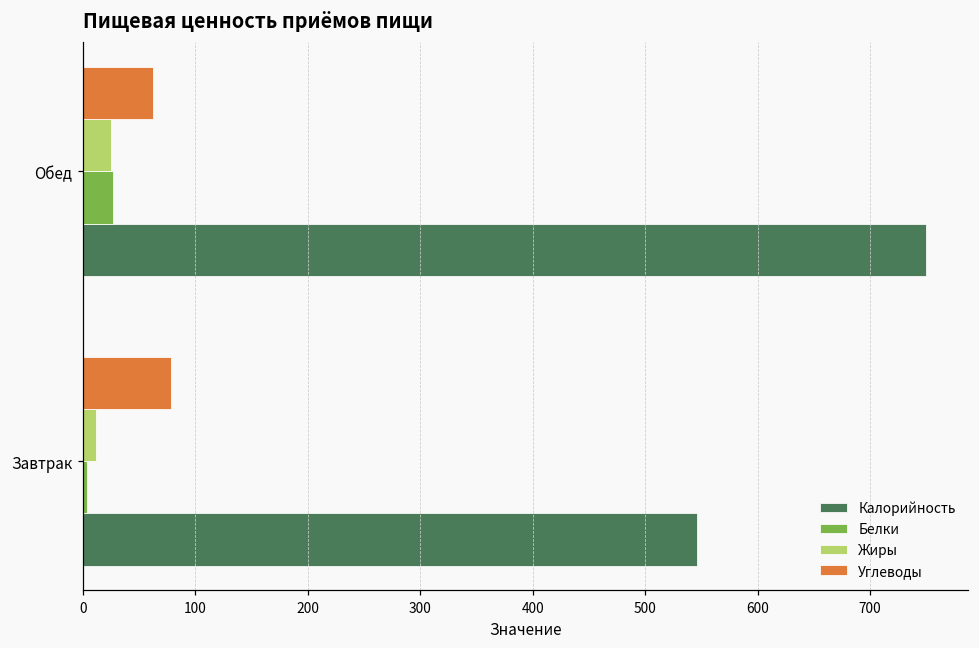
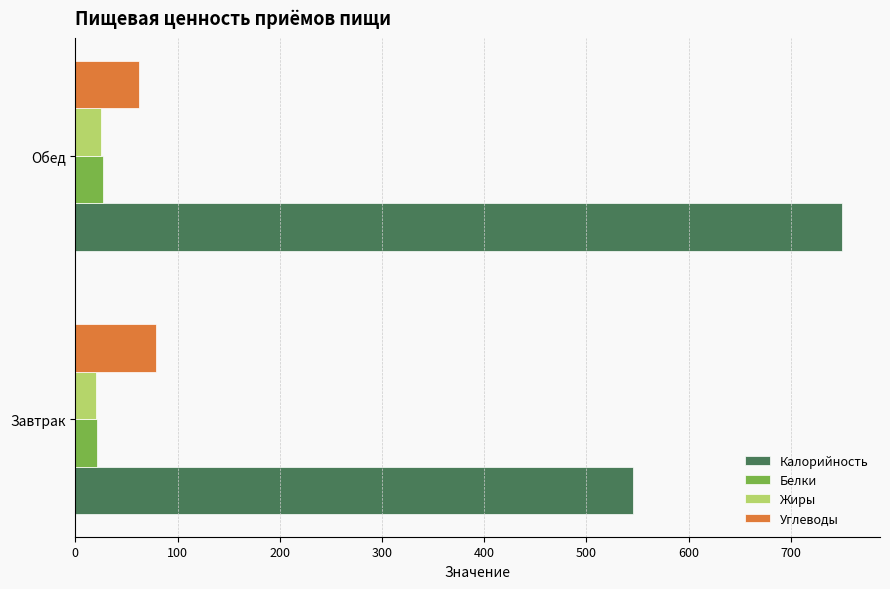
  {
    "Калорийность": {
      "Обед": 750,
      "Завтрак": 546
    },
    "Белки": {
      "Обед": 27,
-     "Завтрак": 4
+     "Завтрак": 21
    },
    "Жиры": {
      "Обед": 25,
-     "Завтрак": 12
+     "Завтрак": 20
    },
    "Углеводы": {
      "Обед": 63,
      "Завтрак": 79
    }
  }
